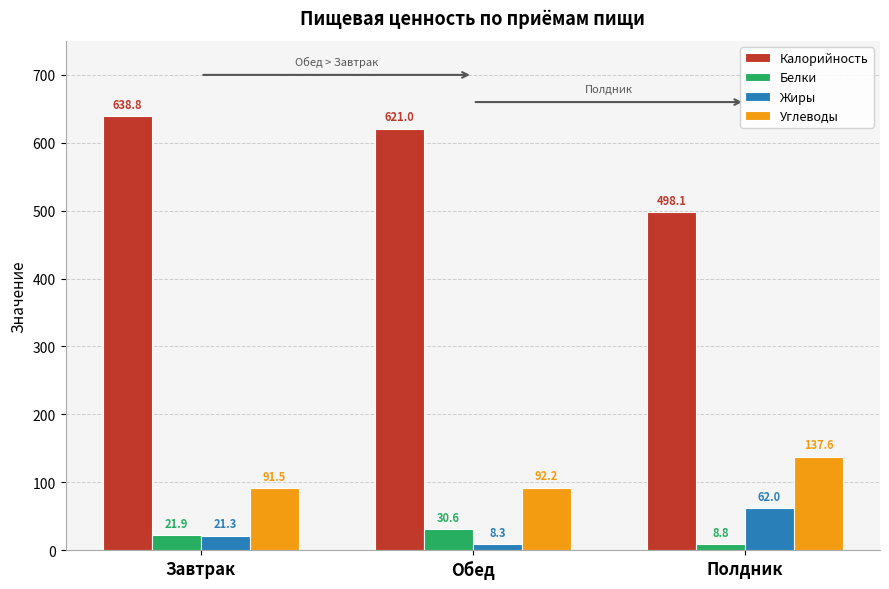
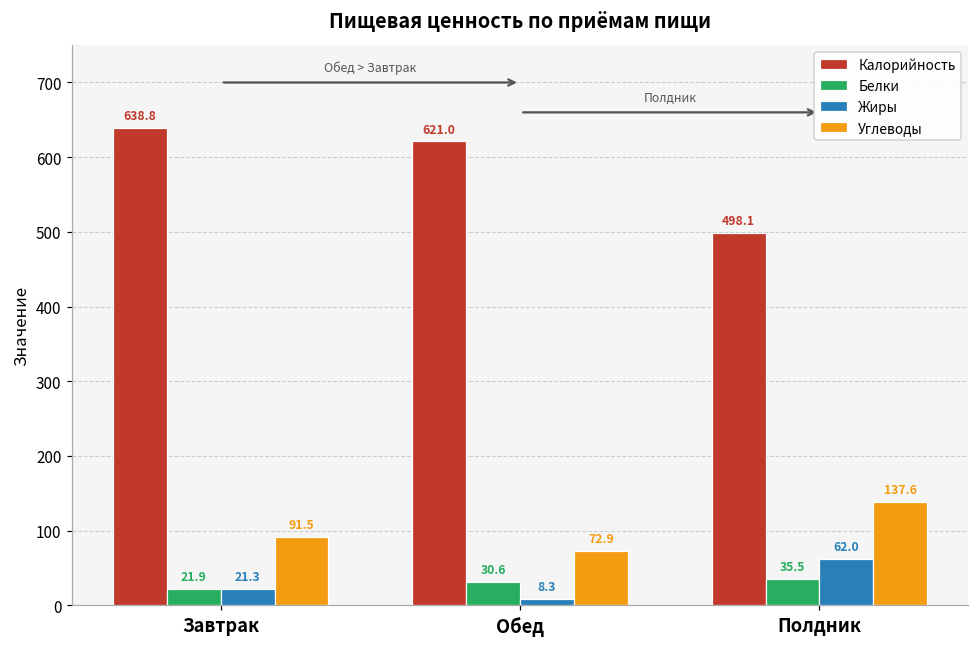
  {
    "Калорийность": {
      "Завтрак": 638.8,
      "Обед": 621.0,
      "Полдник": 498.1
    },
    "Белки": {
      "Завтрак": 21.9,
      "Обед": 30.6,
-     "Полдник": 8.8
+     "Полдник": 35.5
    },
    "Жиры": {
      "Завтрак": 21.3,
      "Обед": 8.3,
      "Полдник": 62.0
    },
    "Углеводы": {
      "Завтрак": 91.5,
-     "Обед": 92.2,
+     "Обед": 72.9,
      "Полдник": 137.6
    }
  }
